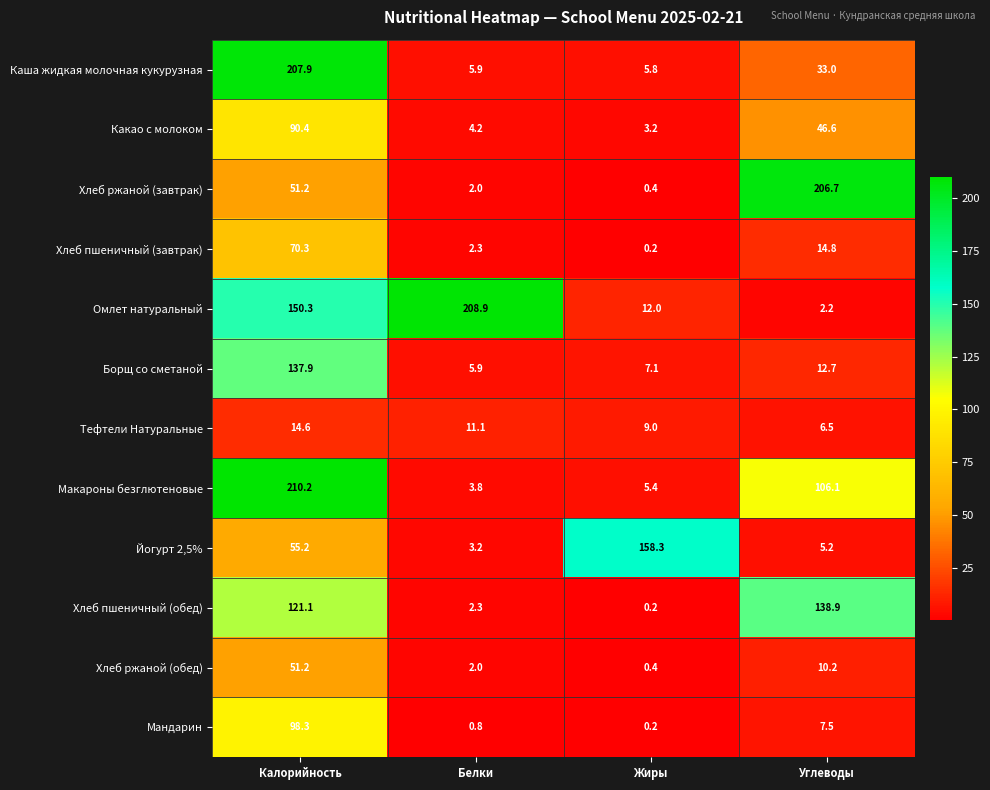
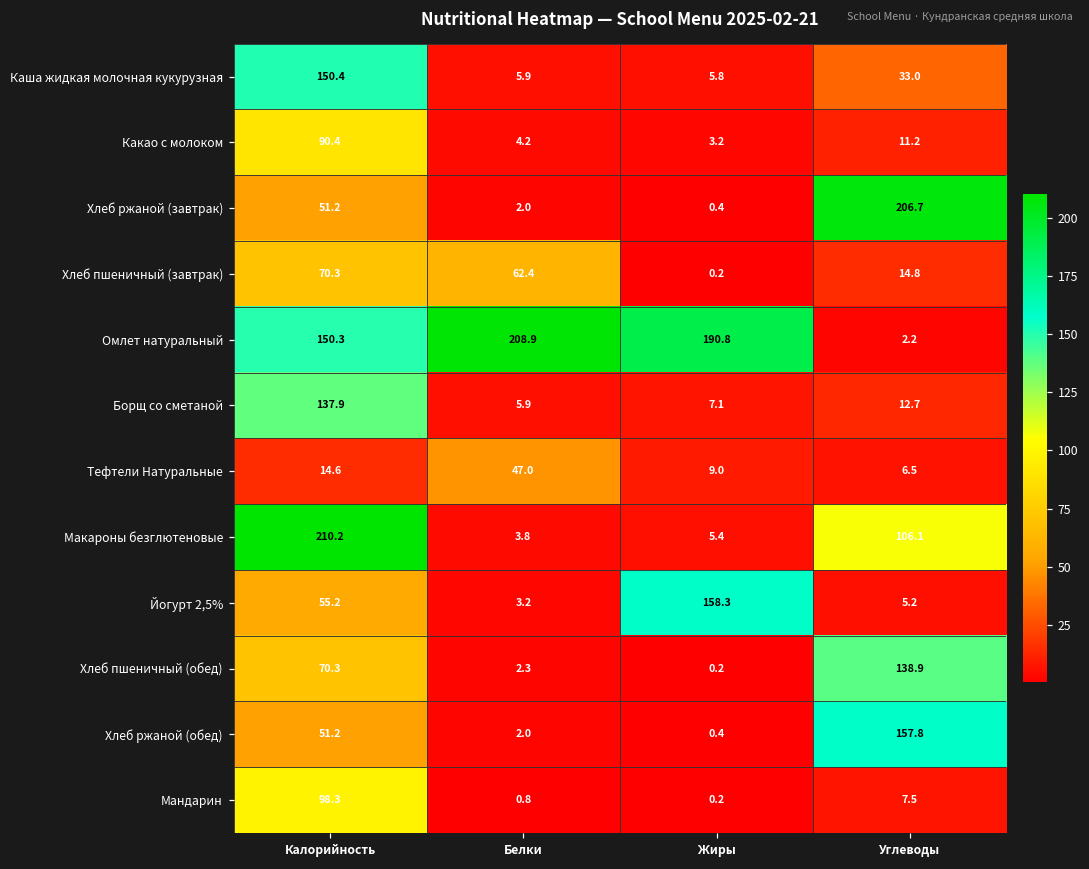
  {
    "Каша жидкая молочная кукурузная": {
-     "Калорийность": 207.9,
+     "Калорийность": 150.4,
      "Белки": 5.9,
      "Жиры": 5.8,
      "Углеводы": 33.0
    },
    "Какао с молоком": {
      "Калорийность": 90.4,
      "Белки": 4.2,
      "Жиры": 3.2,
-     "Углеводы": 46.6
+     "Углеводы": 11.2
    },
    "Хлеб ржаной (завтрак)": {
      "Калорийность": 51.2,
      "Белки": 2.0,
      "Жиры": 0.4,
      "Углеводы": 206.7
    },
    "Хлеб пшеничный (завтрак)": {
      "Калорийность": 70.3,
-     "Белки": 2.3,
+     "Белки": 62.4,
      "Жиры": 0.2,
      "Углеводы": 14.8
    },
    "Омлет натуральный": {
      "Калорийность": 150.3,
      "Белки": 208.9,
-     "Жиры": 12.0,
+     "Жиры": 190.8,
      "Углеводы": 2.2
    },
    "Борщ со сметаной": {
      "Калорийность": 137.9,
      "Белки": 5.9,
      "Жиры": 7.1,
      "Углеводы": 12.7
    },
    "Тефтели Натуральные": {
      "Калорийность": 14.6,
-     "Белки": 11.1,
+     "Белки": 47.0,
      "Жиры": 9.0,
      "Углеводы": 6.5
    },
    "Макароны безглютеновые": {
      "Калорийность": 210.2,
      "Белки": 3.8,
      "Жиры": 5.4,
      "Углеводы": 106.1
    },
    "Йогурт 2,5%": {
      "Калорийность": 55.2,
      "Белки": 3.2,
      "Жиры": 158.3,
      "Углеводы": 5.2
    },
    "Хлеб пшеничный (обед)": {
-     "Калорийность": 121.1,
+     "Калорийность": 70.3,
      "Белки": 2.3,
      "Жиры": 0.2,
      "Углеводы": 138.9
    },
    "Хлеб ржаной (обед)": {
      "Калорийность": 51.2,
      "Белки": 2.0,
      "Жиры": 0.4,
-     "Углеводы": 10.2
+     "Углеводы": 157.8
    },
    "Мандарин": {
      "Калорийность": 98.3,
      "Белки": 0.8,
      "Жиры": 0.2,
      "Углеводы": 7.5
    }
  }
